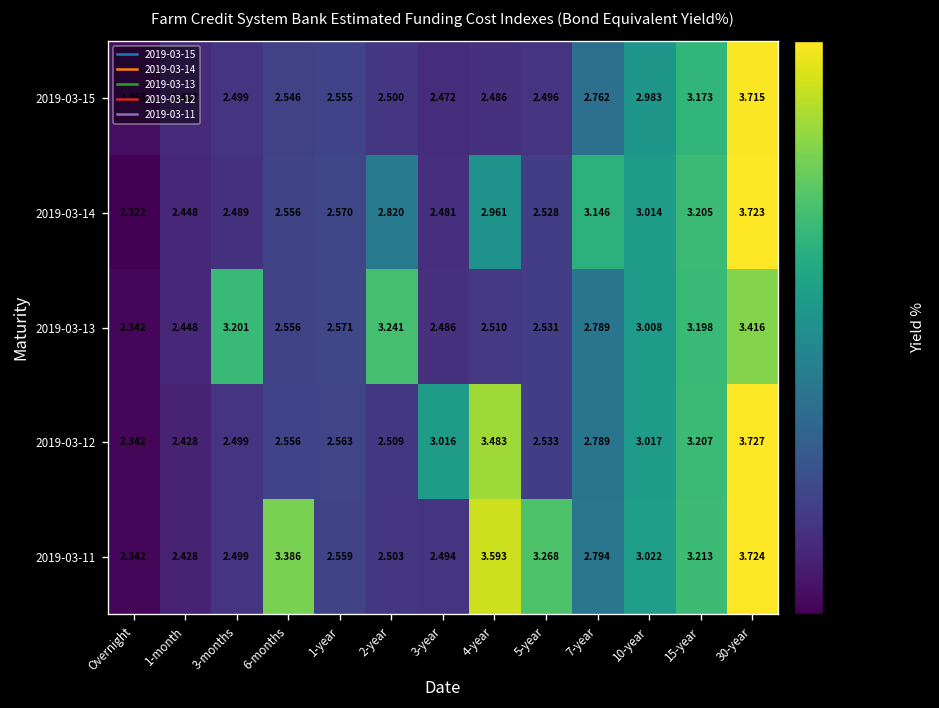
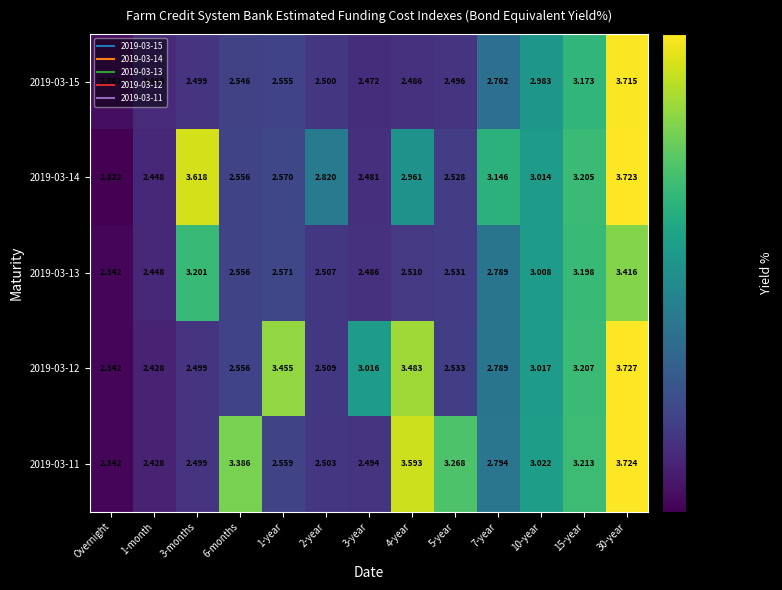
  {
    "2019-03-15": {
      "3-months": 2.499,
      "6-months": 2.546,
      "1-year": 2.555,
      "2-year": 2.500,
      "3-year": 2.472,
      "4-year": 2.486,
      "5-year": 2.496,
      "7-year": 2.762,
      "10-year": 2.983,
      "15-year": 3.173,
      "30-year": 3.715
    },
    "2019-03-14": {
      "Overnight": 2.322,
      "1-month": 2.448,
-     "3-months": 2.489,
+     "3-months": 3.618,
      "6-months": 2.556,
      "1-year": 2.570,
      "2-year": 2.820,
      "3-year": 2.481,
      "4-year": 2.961,
      "5-year": 2.528,
      "7-year": 3.146,
      "10-year": 3.014,
      "15-year": 3.205,
      "30-year": 3.723
    },
    "2019-03-13": {
      "Overnight": 2.342,
      "1-month": 2.448,
      "3-months": 3.201,
      "6-months": 2.556,
      "1-year": 2.571,
-     "2-year": 3.241,
+     "2-year": 2.507,
      "3-year": 2.486,
      "4-year": 2.510,
      "5-year": 2.531,
      "7-year": 2.789,
      "10-year": 3.008,
      "15-year": 3.198,
      "30-year": 3.416
    },
    "2019-03-12": {
      "Overnight": 2.342,
      "1-month": 2.428,
      "3-months": 2.499,
      "6-months": 2.556,
-     "1-year": 2.563,
+     "1-year": 3.455,
      "2-year": 2.509,
      "3-year": 3.016,
      "4-year": 3.483,
      "5-year": 2.533,
      "7-year": 2.789,
      "10-year": 3.017,
      "15-year": 3.207,
      "30-year": 3.727
    },
    "2019-03-11": {
      "Overnight": 2.342,
      "1-month": 2.428,
      "3-months": 2.499,
      "6-months": 3.386,
      "1-year": 2.559,
      "2-year": 2.503,
      "3-year": 2.494,
      "4-year": 3.593,
      "5-year": 3.268,
      "7-year": 2.794,
      "10-year": 3.022,
      "15-year": 3.213,
      "30-year": 3.724
    }
  }
